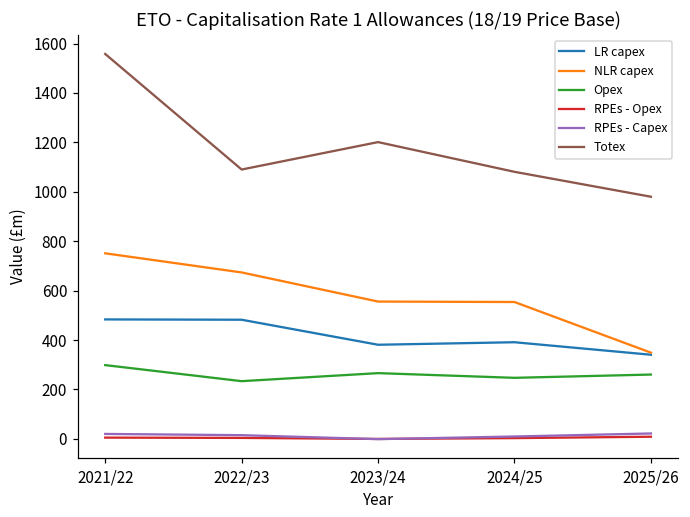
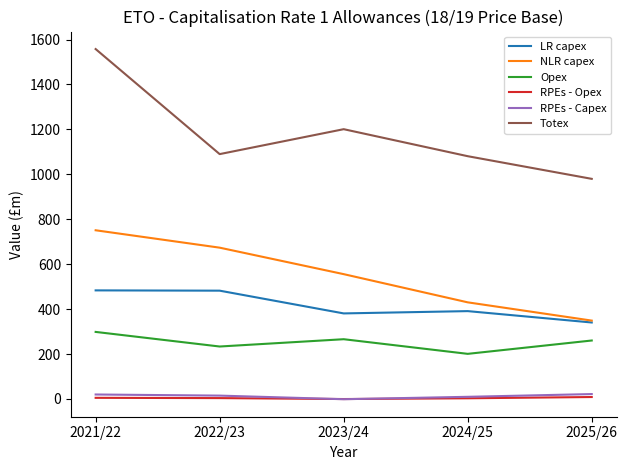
  {
    "LR capex": {
      "2021/22": 480,
      "2022/23": 480,
      "2023/24": 380,
      "2024/25": 390
    },
    "NLR capex": {
      "2021/22": 750,
      "2022/23": 670,
      "2023/24": 560,
-     "2024/25": 550
+     "2024/25": 430
    },
    "Opex": {
      "2021/22": 300,
      "2022/23": 230,
      "2023/24": 270,
-     "2024/25": 250,
+     "2024/25": 200,
      "2025/26": 260
    },
    "RPEs - Opex": {
      "2021/22": 10,
      "2025/26": 10
    },
    "RPEs - Capex": {
      "2021/22": 20,
      "2025/26": 20
    },
    "Totex": {
      "2021/22": 1560,
      "2022/23": 1090,
      "2023/24": 1200,
      "2024/25": 1080,
      "2025/26": 980
    }
  }
